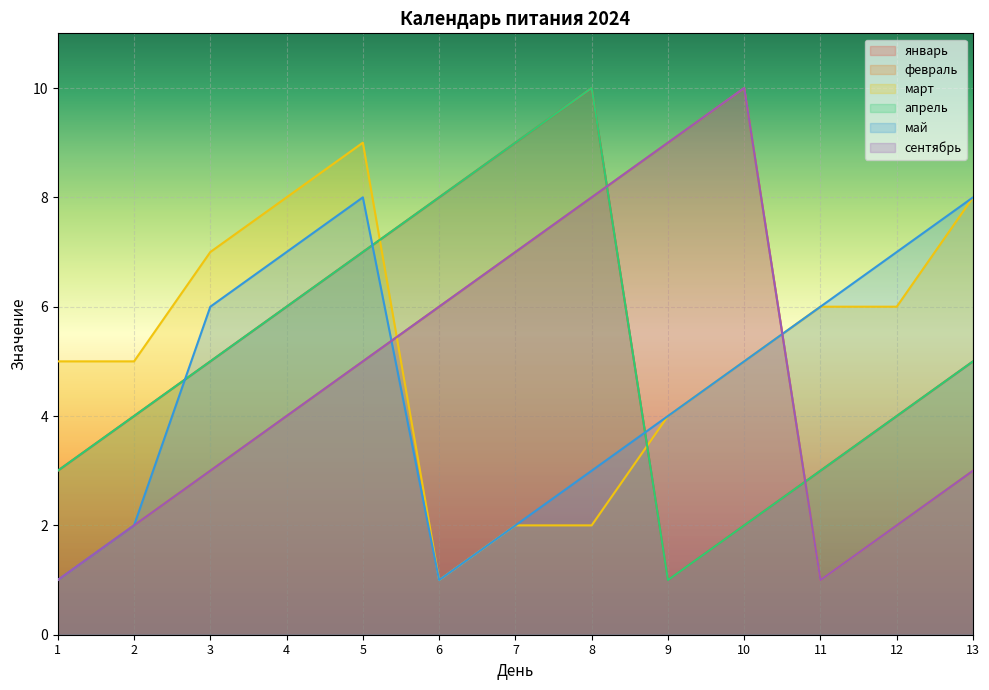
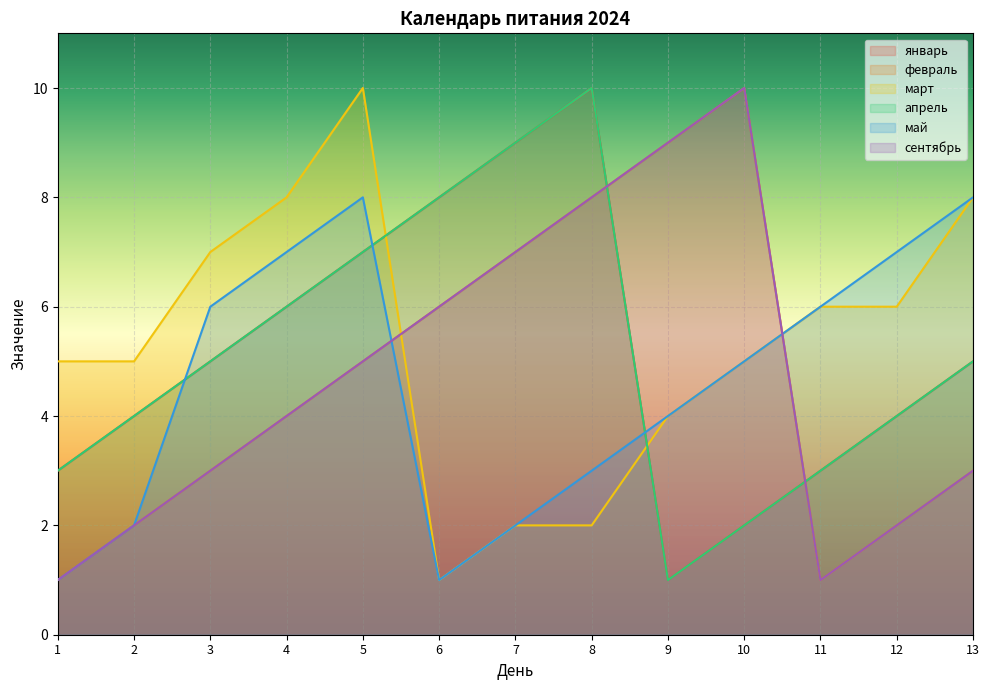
  {
    "март": {
      "1": 5,
      "2": 5,
      "3": 7,
      "4": 8,
-     "5": 9,
+     "5": 10,
      "8": 2,
      "12": 6
    }
  }
